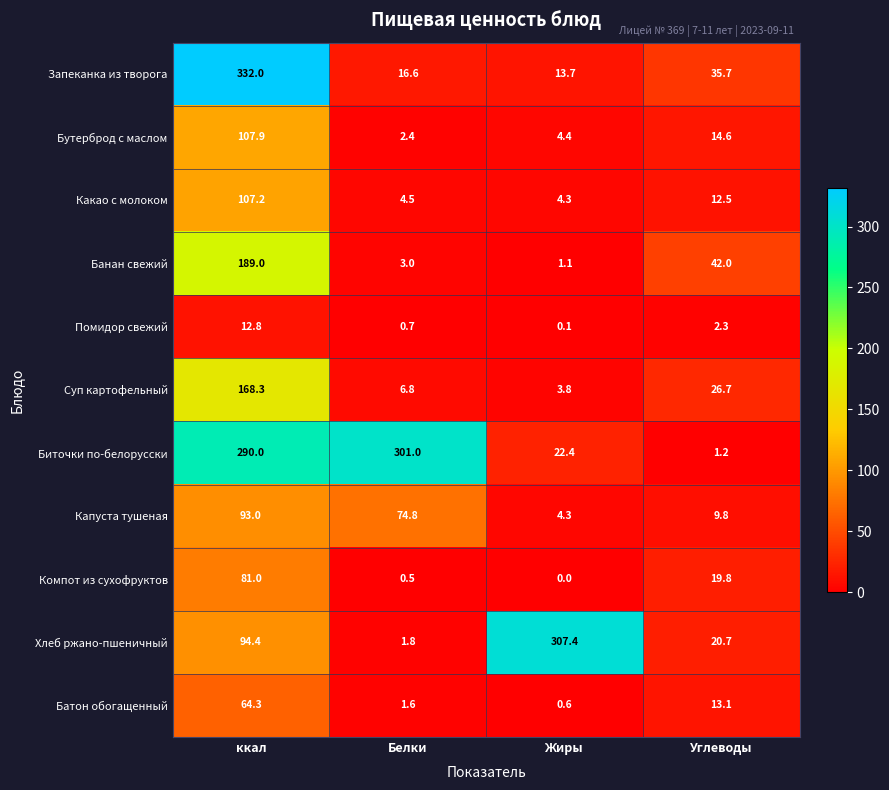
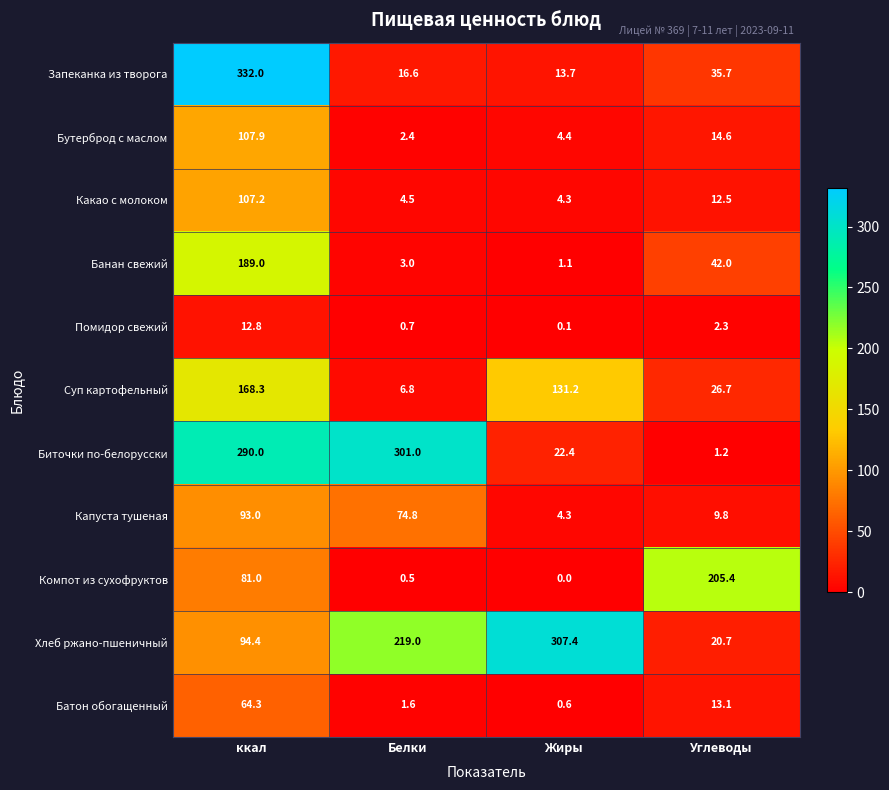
  {
    "Запеканка из творога": {
      "ккал": 332.0,
      "Белки": 16.6,
      "Жиры": 13.7,
      "Углеводы": 35.7
    },
    "Бутерброд с маслом": {
      "ккал": 107.9,
      "Белки": 2.4,
      "Жиры": 4.4,
      "Углеводы": 14.6
    },
    "Какао с молоком": {
      "ккал": 107.2,
      "Белки": 4.5,
      "Жиры": 4.3,
      "Углеводы": 12.5
    },
    "Банан свежий": {
      "ккал": 189.0,
      "Белки": 3.0,
      "Жиры": 1.1,
      "Углеводы": 42.0
    },
    "Помидор свежий": {
      "ккал": 12.8,
      "Белки": 0.7,
      "Жиры": 0.1,
      "Углеводы": 2.3
    },
    "Суп картофельный": {
      "ккал": 168.3,
      "Белки": 6.8,
-     "Жиры": 3.8,
+     "Жиры": 131.2,
      "Углеводы": 26.7
    },
    "Биточки по-белорусски": {
      "ккал": 290.0,
      "Белки": 301.0,
      "Жиры": 22.4,
      "Углеводы": 1.2
    },
    "Капуста тушеная": {
      "ккал": 93.0,
      "Белки": 74.8,
      "Жиры": 4.3,
      "Углеводы": 9.8
    },
    "Компот из сухофруктов": {
      "ккал": 81.0,
      "Белки": 0.5,
      "Жиры": 0.0,
-     "Углеводы": 19.8
+     "Углеводы": 205.4
    },
    "Хлеб ржано-пшеничный": {
      "ккал": 94.4,
-     "Белки": 1.8,
+     "Белки": 219.0,
      "Жиры": 307.4,
      "Углеводы": 20.7
    },
    "Батон обогащенный": {
      "ккал": 64.3,
      "Белки": 1.6,
      "Жиры": 0.6,
      "Углеводы": 13.1
    }
  }
